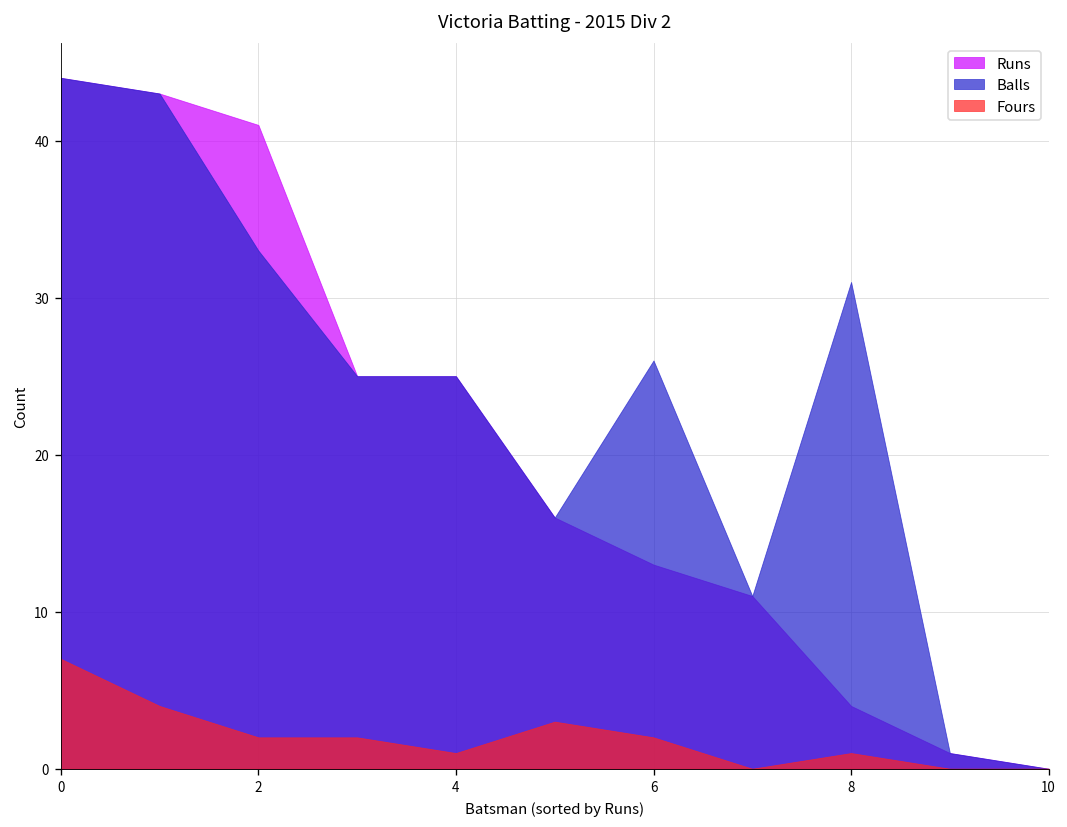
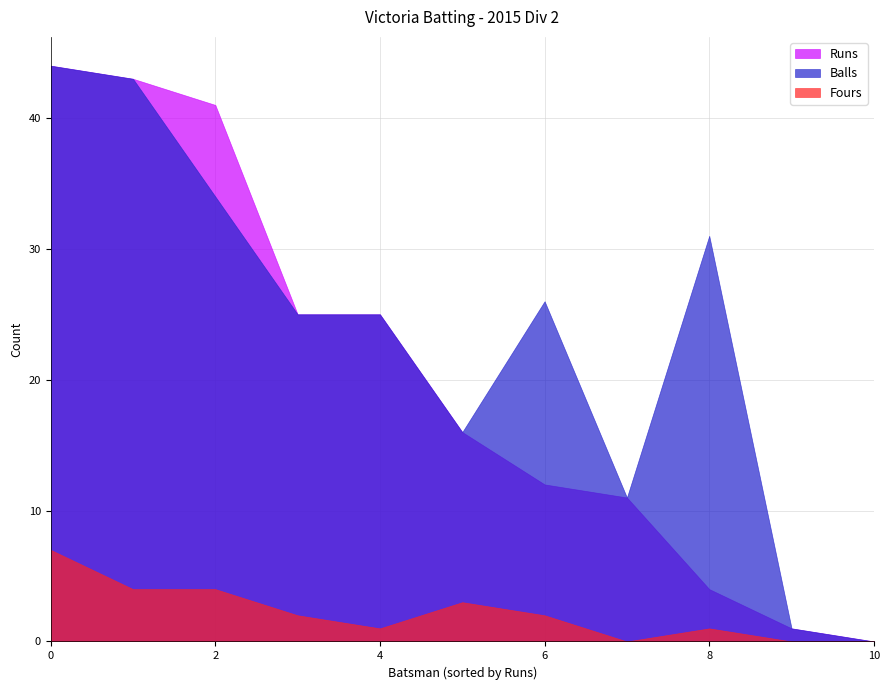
  {
    "Runs": {
      "2": 41,
-     "6": 13,
+     "6": 12,
      "8": 4
    },
    "Balls": {
-     "2": 33,
+     "2": 34,
      "6": 26,
      "8": 31
    },
    "Fours": {
      "0": 7,
-     "2": 2,
+     "2": 4,
      "4": 1,
      "6": 2,
      "8": 1
    }
  }
